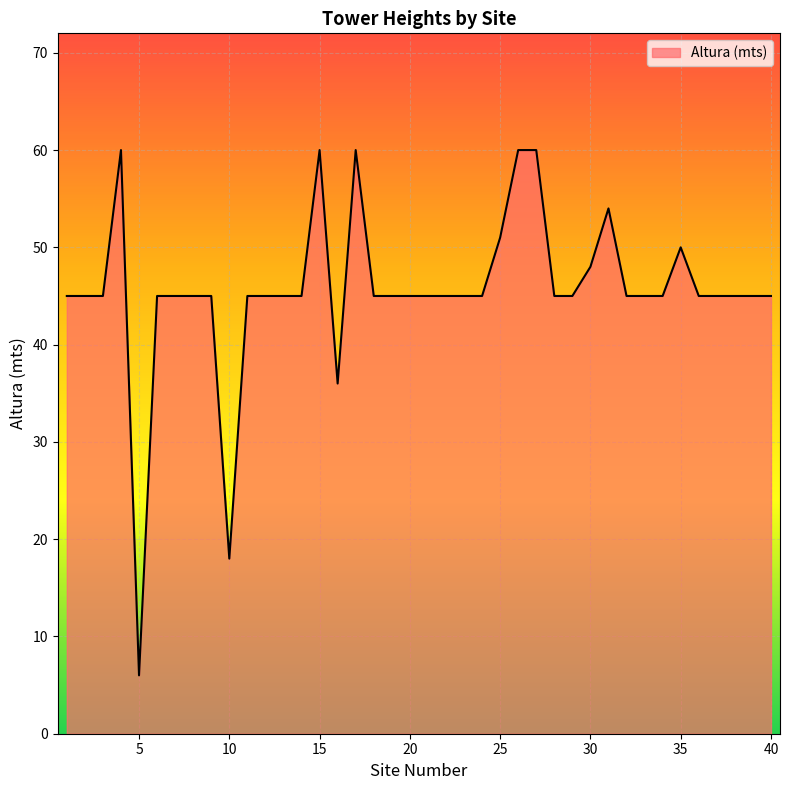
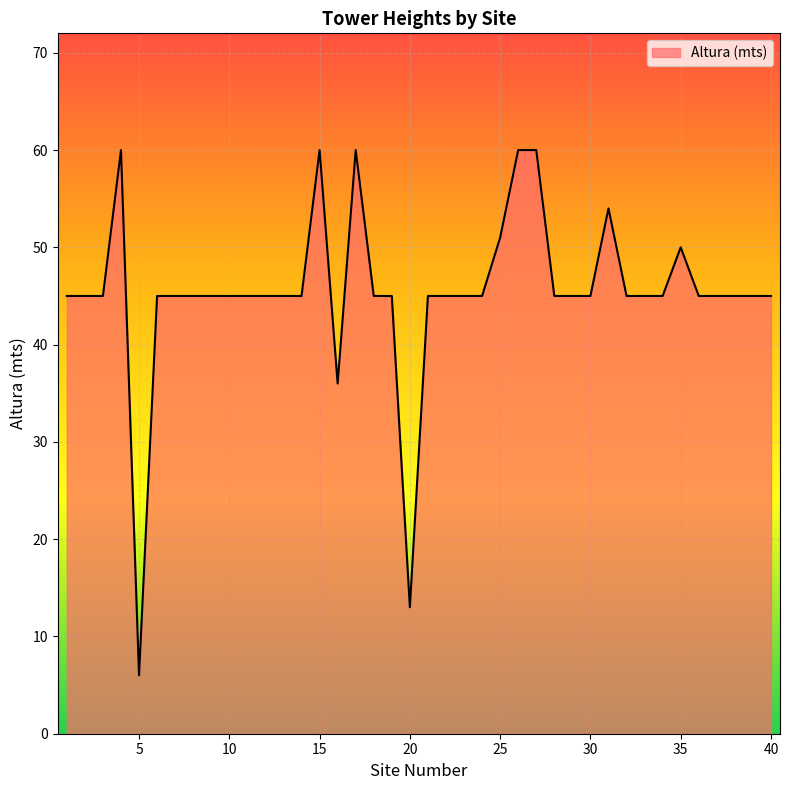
  {
    "5": 6,
-   "10": 18,
+   "10": 45,
    "15": 60,
-   "20": 45,
+   "20": 13,
    "25": 51,
-   "30": 48,
+   "30": 45,
    "35": 50,
    "40": 45
  }
